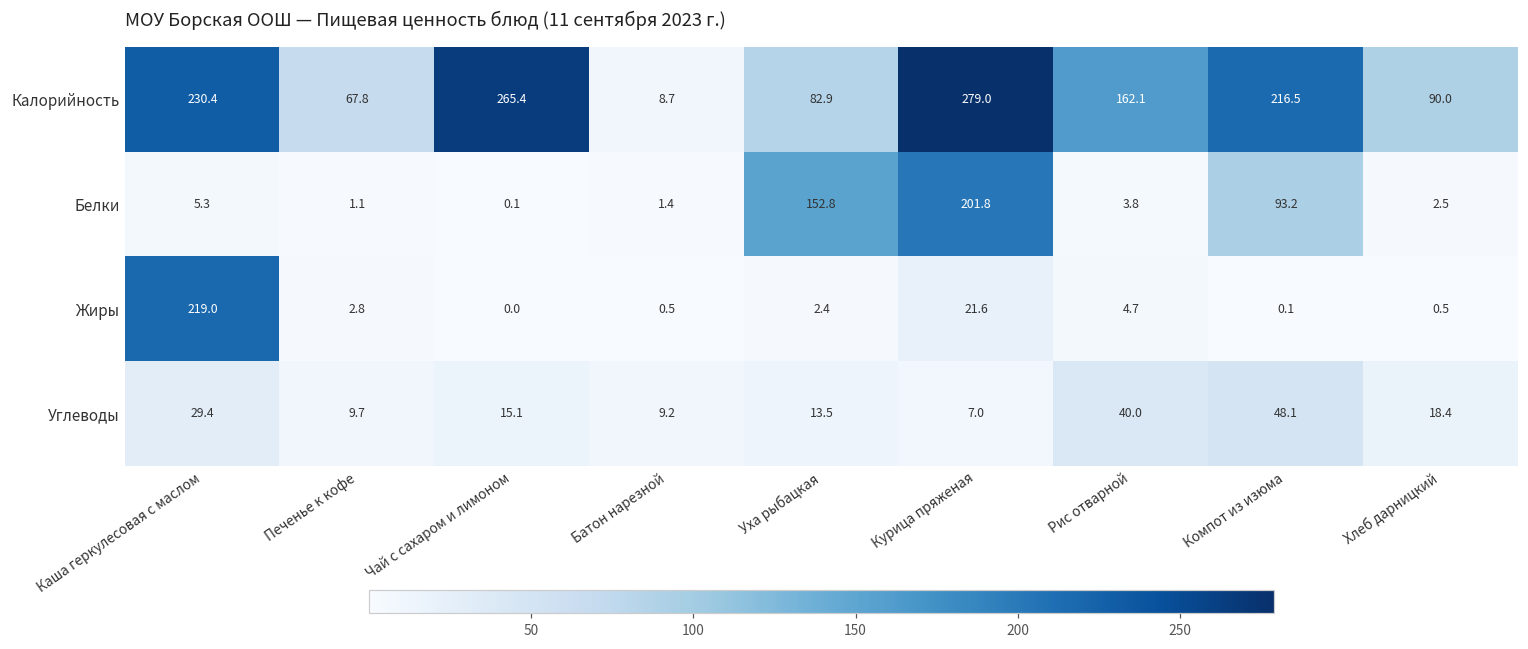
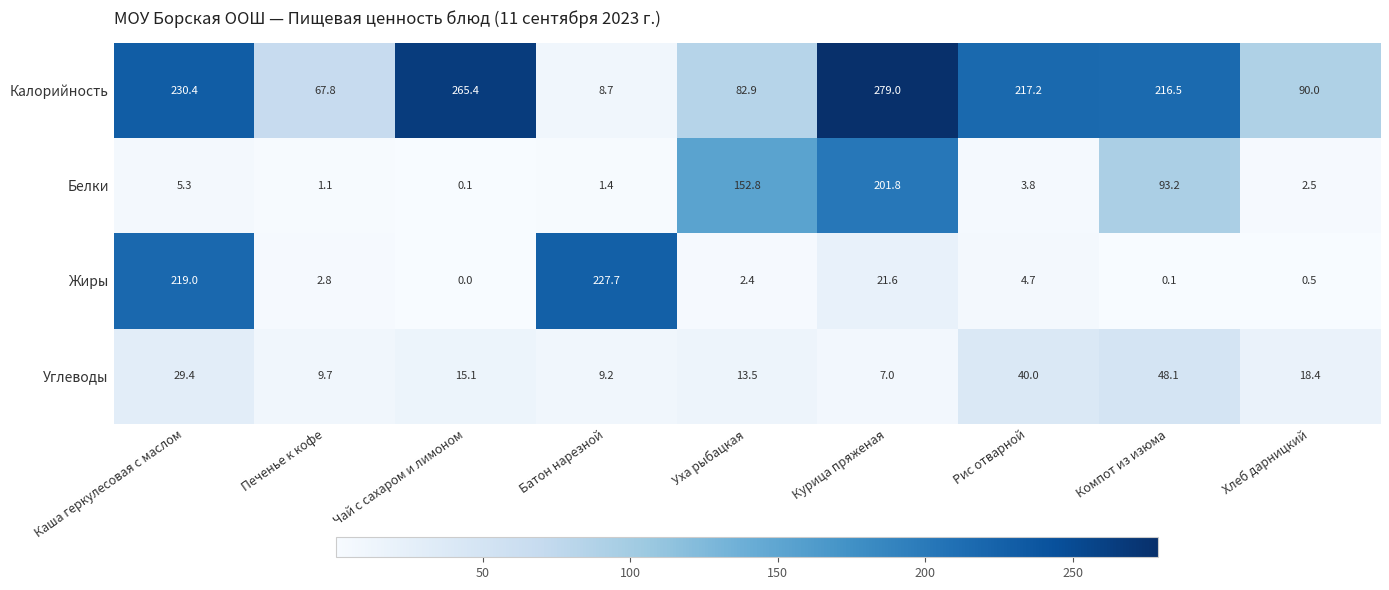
  {
    "Калорийность": {
      "Каша геркулесовая с маслом": 230.4,
      "Печенье к кофе": 67.8,
      "Чай с сахаром и лимоном": 265.4,
      "Батон нарезной": 8.7,
      "Уха рыбацкая": 82.9,
      "Курица пряженая": 279.0,
-     "Рис отварной": 162.1,
+     "Рис отварной": 217.2,
      "Компот из изюма": 216.5,
      "Хлеб дарницкий": 90.0
    },
    "Белки": {
      "Каша геркулесовая с маслом": 5.3,
      "Печенье к кофе": 1.1,
      "Чай с сахаром и лимоном": 0.1,
      "Батон нарезной": 1.4,
      "Уха рыбацкая": 152.8,
      "Курица пряженая": 201.8,
      "Рис отварной": 3.8,
      "Компот из изюма": 93.2,
      "Хлеб дарницкий": 2.5
    },
    "Жиры": {
      "Каша геркулесовая с маслом": 219.0,
      "Печенье к кофе": 2.8,
      "Чай с сахаром и лимоном": 0.0,
-     "Батон нарезной": 0.5,
+     "Батон нарезной": 227.7,
      "Уха рыбацкая": 2.4,
      "Курица пряженая": 21.6,
      "Рис отварной": 4.7,
      "Компот из изюма": 0.1,
      "Хлеб дарницкий": 0.5
    },
    "Углеводы": {
      "Каша геркулесовая с маслом": 29.4,
      "Печенье к кофе": 9.7,
      "Чай с сахаром и лимоном": 15.1,
      "Батон нарезной": 9.2,
      "Уха рыбацкая": 13.5,
      "Курица пряженая": 7.0,
      "Рис отварной": 40.0,
      "Компот из изюма": 48.1,
      "Хлеб дарницкий": 18.4
    }
  }
